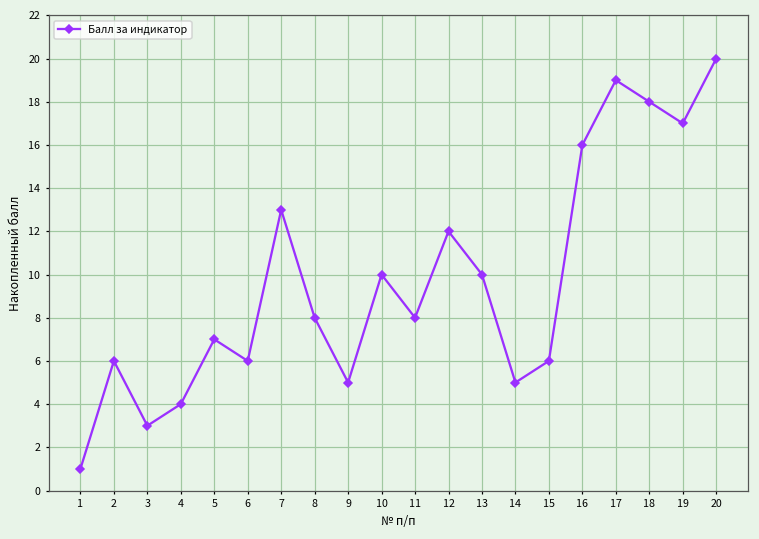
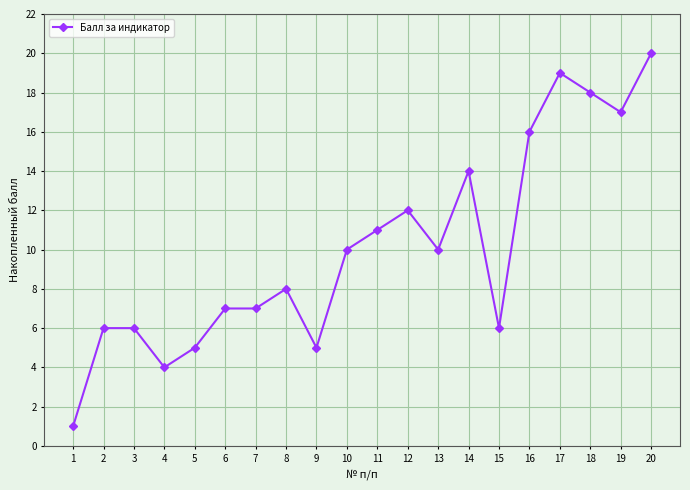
  {
    "1": 1,
    "2": 6,
-   "3": 3,
+   "3": 6,
    "4": 4,
-   "5": 7,
-   "6": 6,
-   "7": 13,
+   "5": 5,
+   "6": 7,
+   "7": 7,
    "8": 8,
    "9": 5,
    "10": 10,
-   "11": 8,
+   "11": 11,
    "12": 12,
    "13": 10,
-   "14": 5,
+   "14": 14,
    "15": 6,
    "16": 16,
    "17": 19,
    "18": 18,
    "19": 17,
    "20": 20
  }
